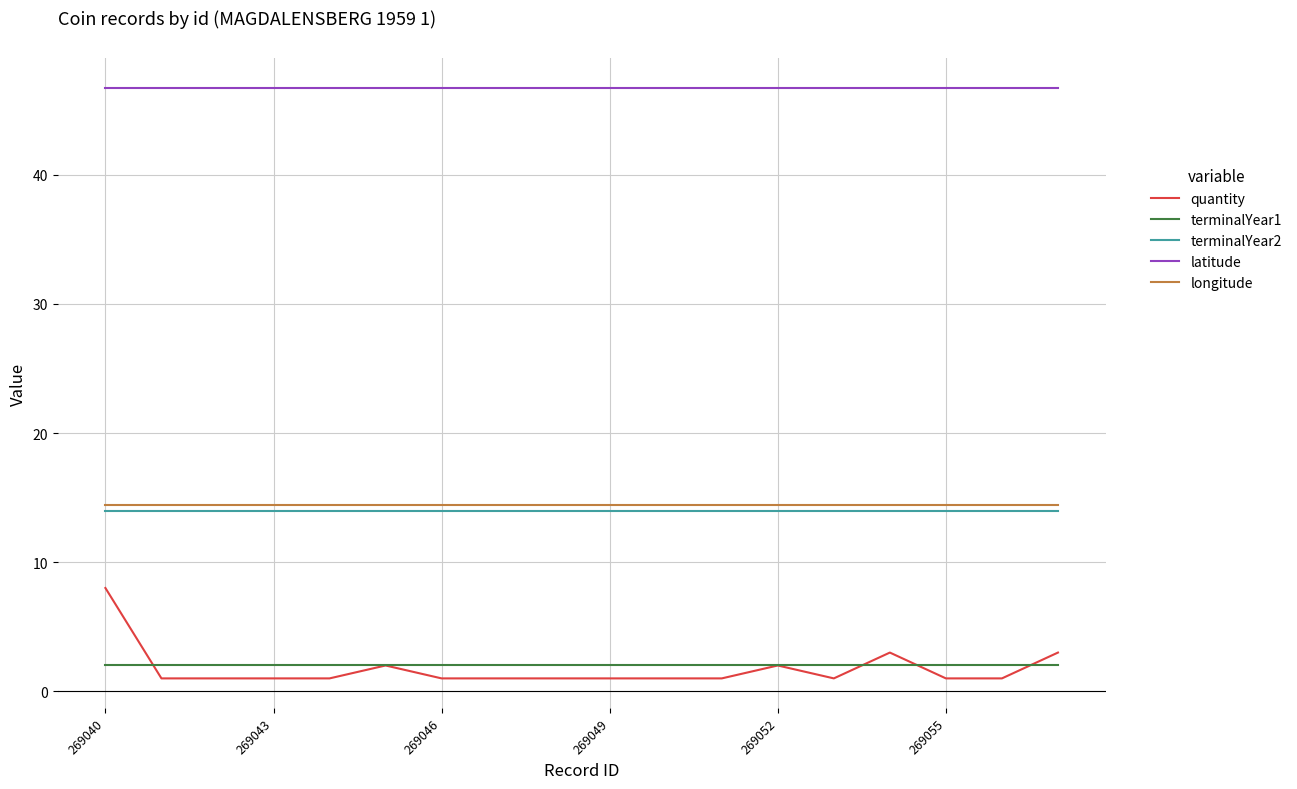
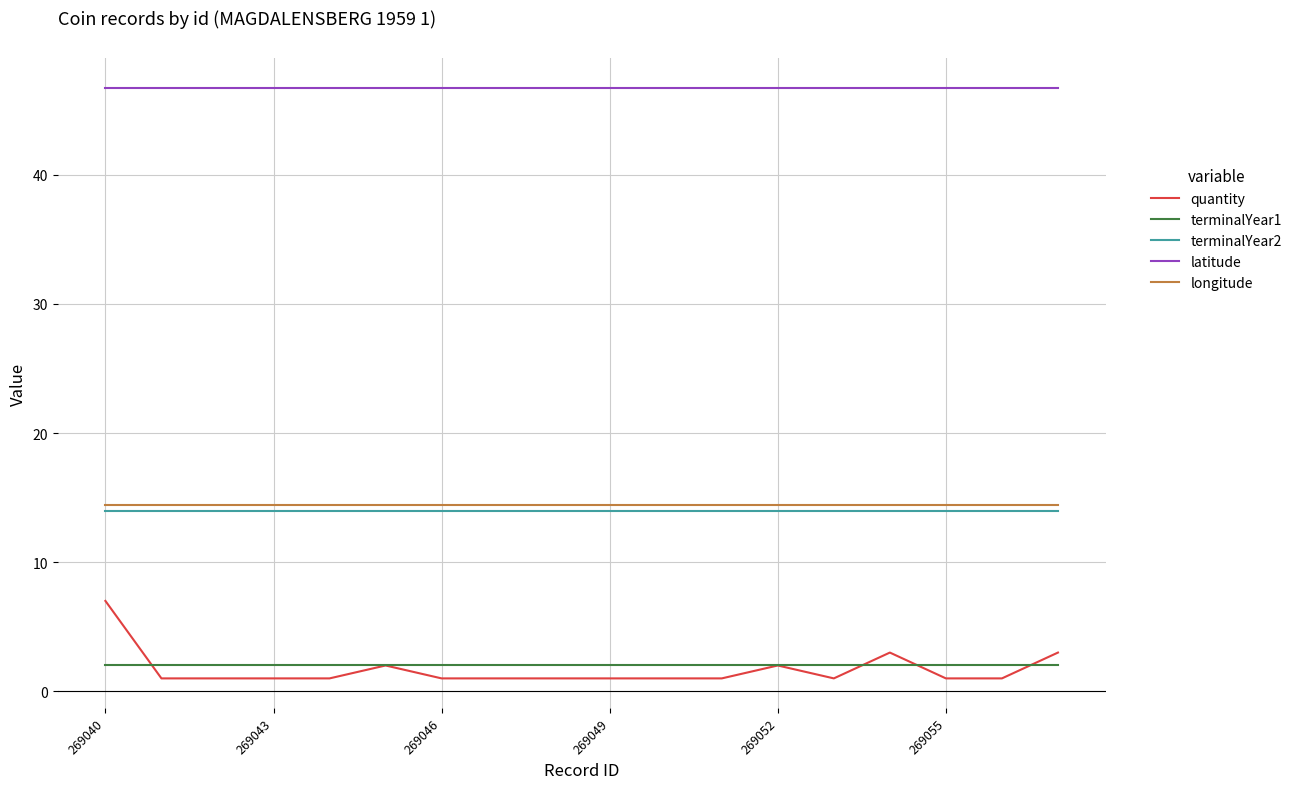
  {
    "quantity": {
-     "269040": 8,
+     "269040": 7,
      "269043": 1,
      "269046": 1,
      "269049": 1,
      "269055": 1
    },
    "terminalYear1": {
      "269040": 2,
      "269043": 2,
      "269046": 2,
      "269049": 2,
      "269055": 2
    },
    "terminalYear2": {
      "269040": 14,
      "269043": 14,
      "269046": 14,
      "269049": 14,
      "269052": 14,
      "269055": 14
    },
    "latitude": {
      "269040": 46.7,
      "269043": 46.7,
      "269046": 46.7,
      "269049": 46.7,
      "269052": 46.7,
      "269055": 46.7
    },
    "longitude": {
      "269040": 14.4,
      "269043": 14.4,
      "269046": 14.4,
      "269049": 14.4,
      "269052": 14.4,
      "269055": 14.4
    }
  }
